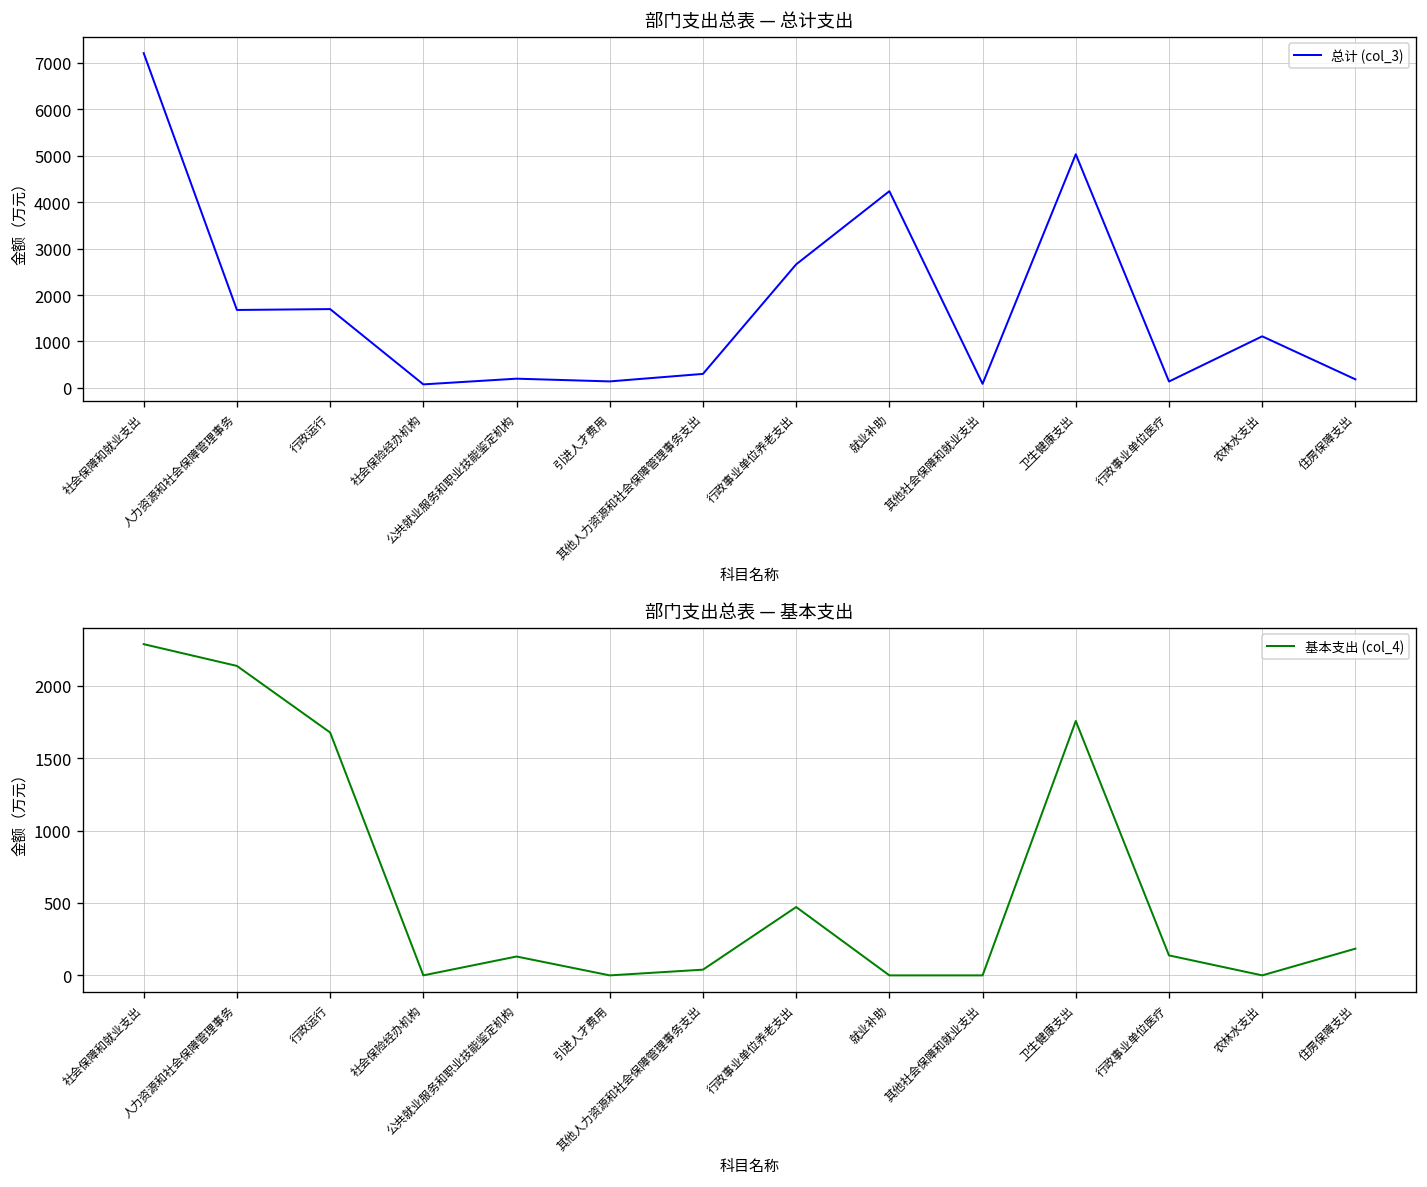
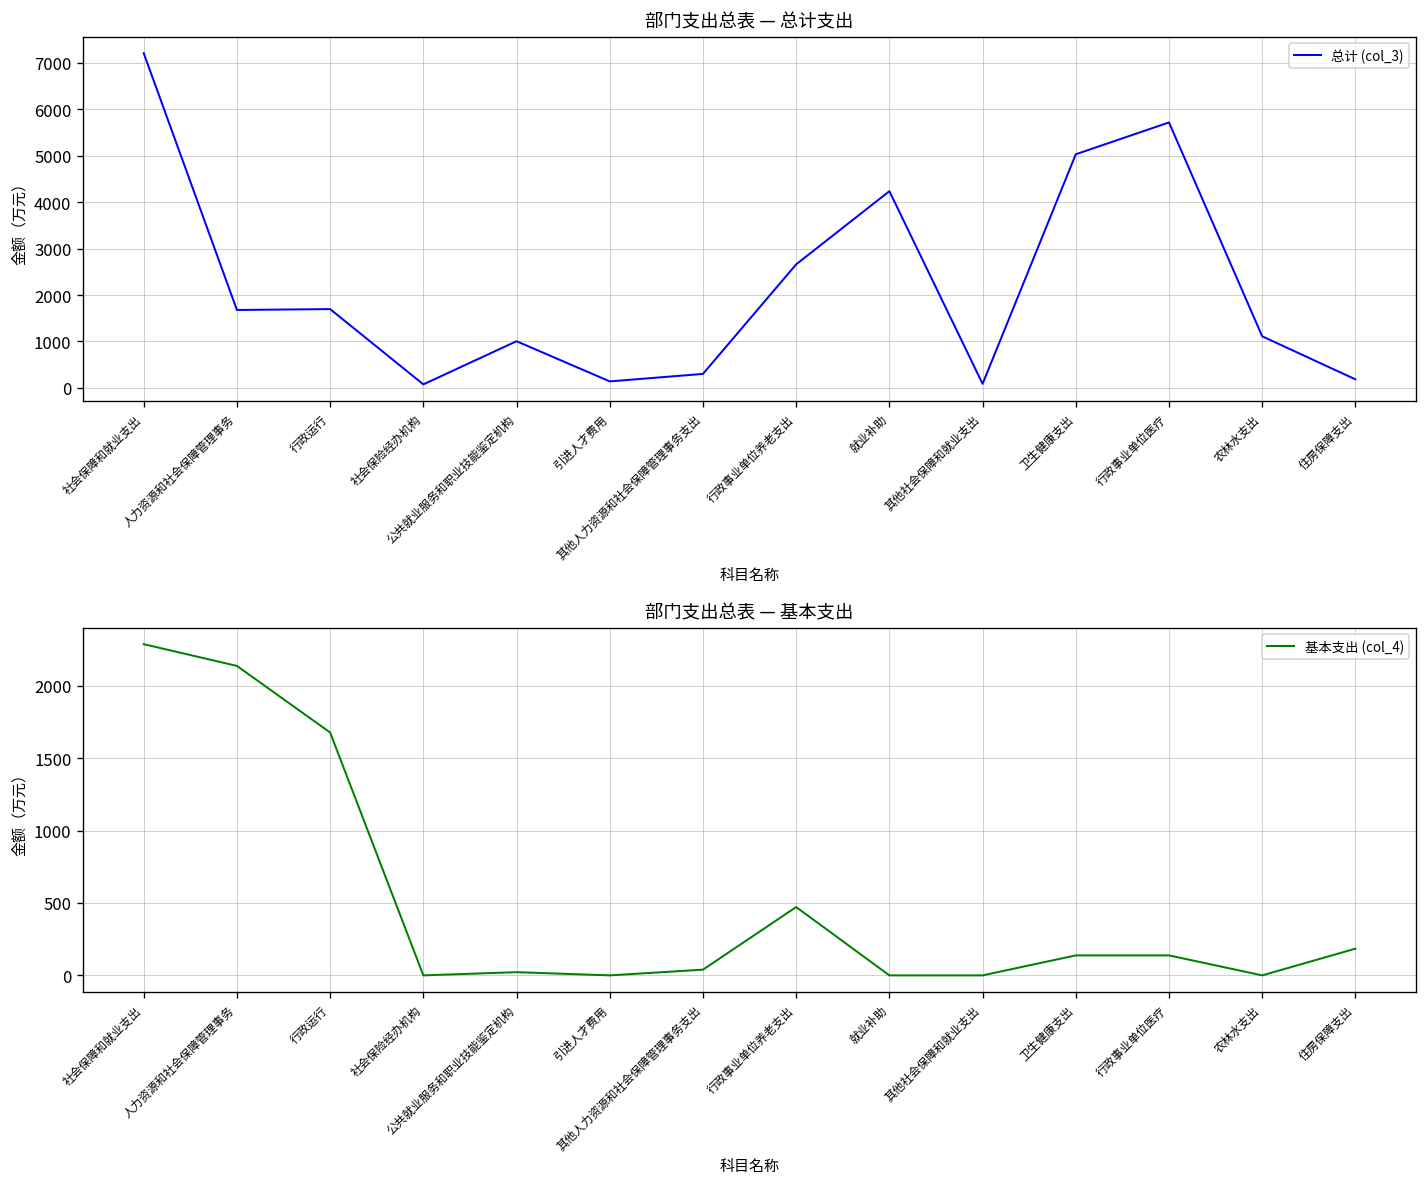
  {
    "部门支出总表 — 总计支出": {
      "社会保障和就业支出": 7200,
      "人力资源和社会保障管理事务": 1700,
      "行政运行": 1700,
      "社会保险经办机构": 100,
-     "公共就业服务和职业技能鉴定机构": 200,
+     "公共就业服务和职业技能鉴定机构": 1000,
      "引进人才费用": 100,
      "其他人力资源和社会保障管理事务支出": 300,
      "行政事业单位养老支出": 2700,
      "就业补助": 4200,
      "其他社会保障和就业支出": 100,
      "卫生健康支出": 5000,
-     "行政事业单位医疗": 100,
+     "行政事业单位医疗": 5700,
      "农林水支出": 1100,
      "住房保障支出": 200
    },
    "部门支出总表 — 基本支出": {
      "社会保障和就业支出": 2290,
      "人力资源和社会保障管理事务": 2140,
      "行政运行": 1680,
      "社会保险经办机构": 0,
-     "公共就业服务和职业技能鉴定机构": 130,
+     "公共就业服务和职业技能鉴定机构": 20,
      "引进人才费用": 0,
      "其他人力资源和社会保障管理事务支出": 40,
      "行政事业单位养老支出": 470,
      "就业补助": 0,
      "其他社会保障和就业支出": 0,
-     "卫生健康支出": 1760,
+     "卫生健康支出": 140,
      "行政事业单位医疗": 140,
      "农林水支出": 0,
      "住房保障支出": 180
    }
  }
